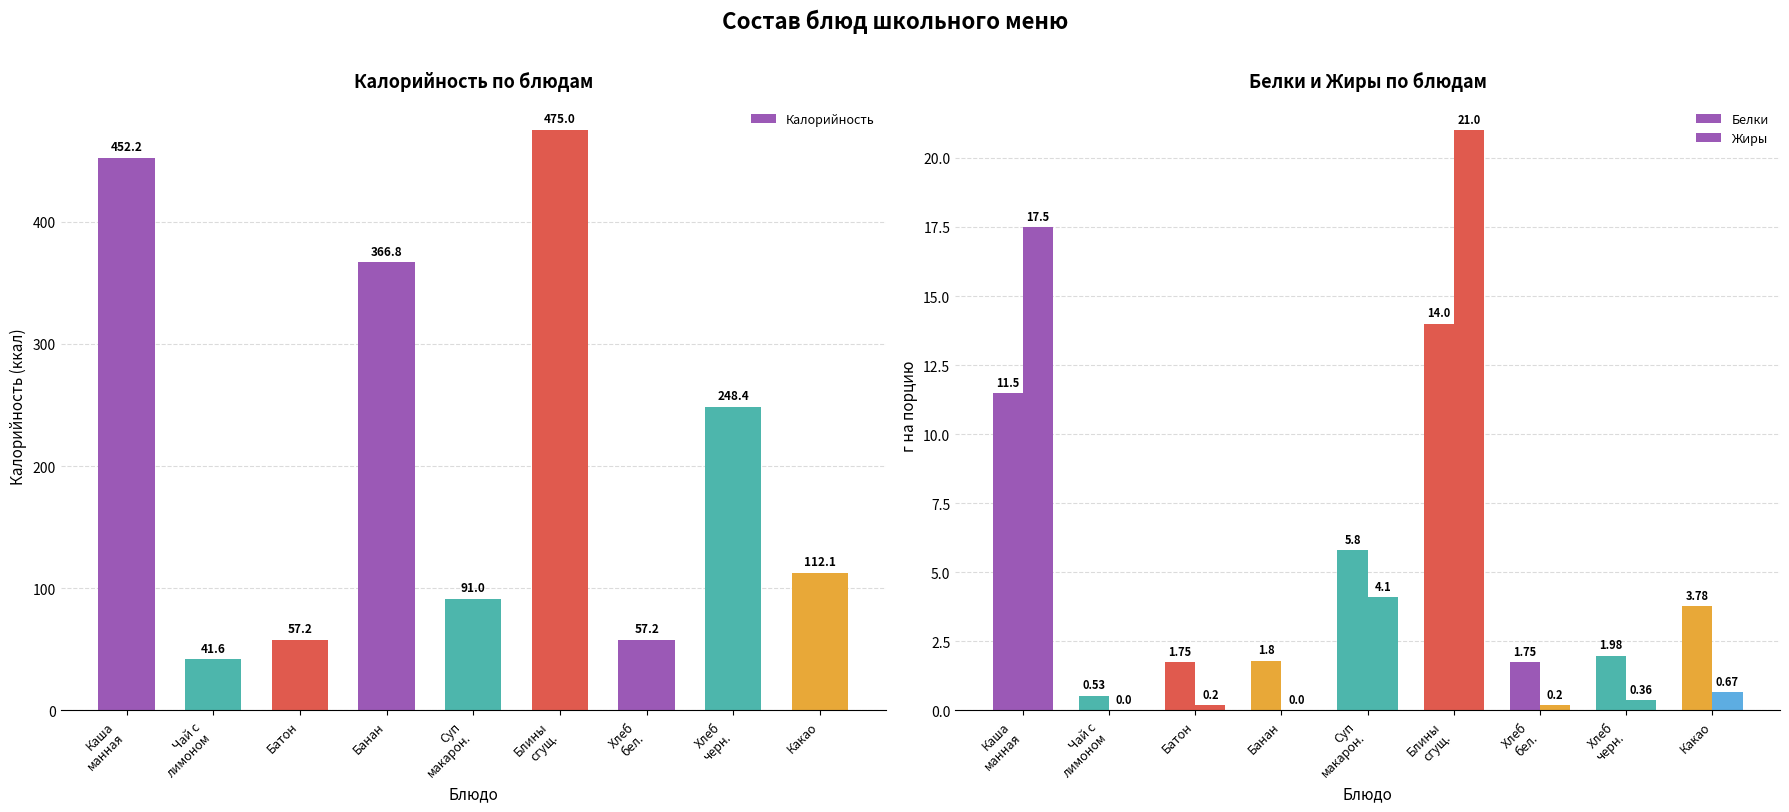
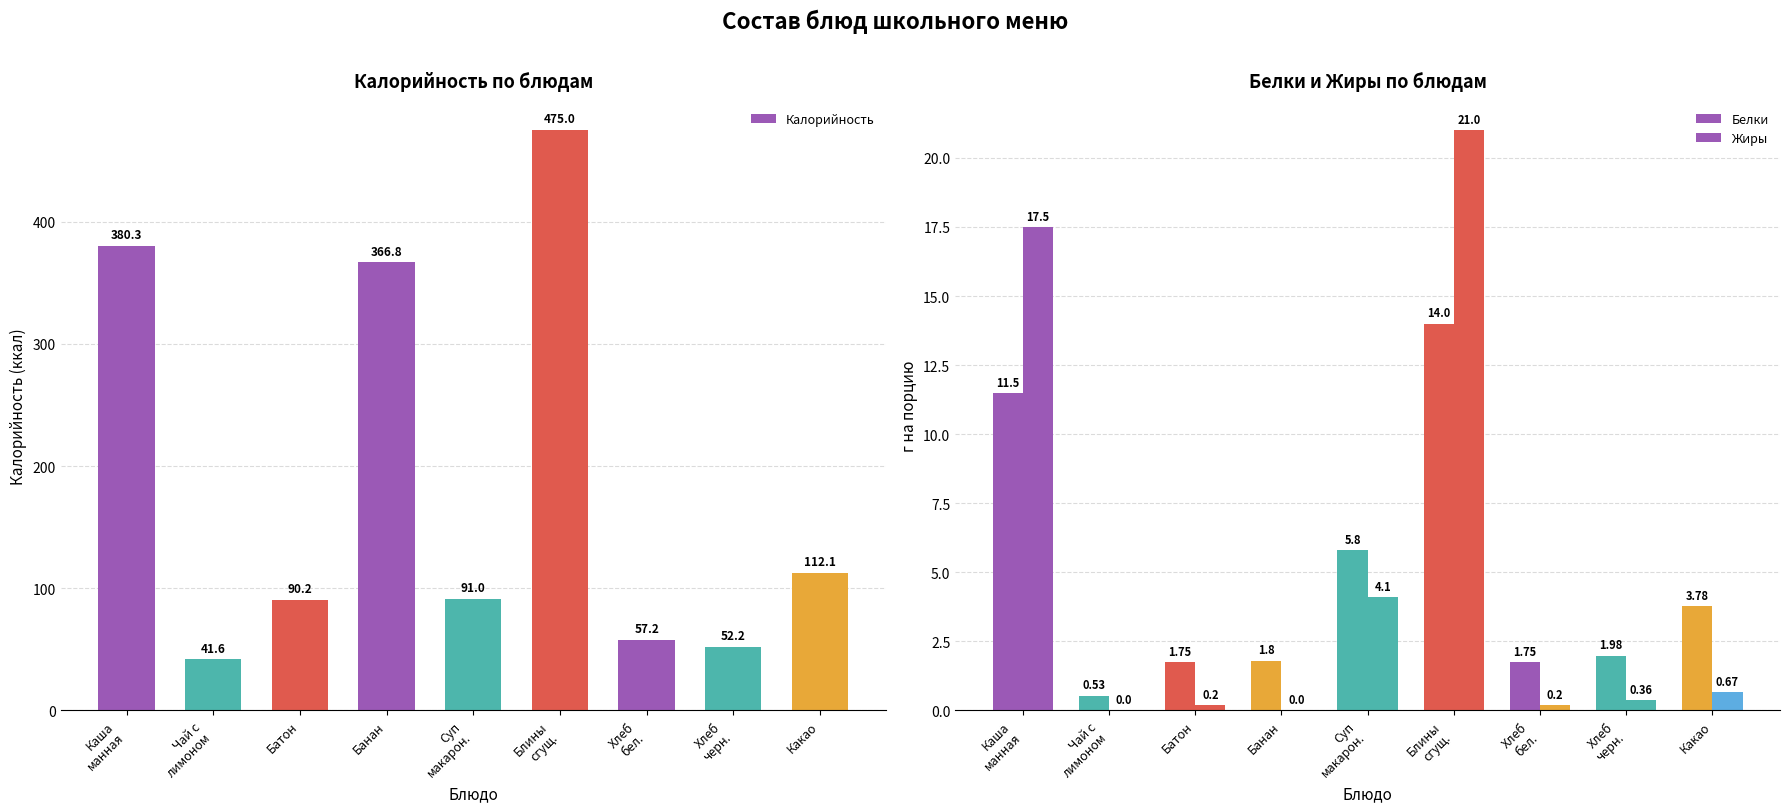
  {
    "Калорийность по блюдам": {
-     "Каша манная": 452.2,
+     "Каша манная": 380.3,
      "Чай с лимоном": 41.6,
-     "Батон": 57.2,
+     "Батон": 90.2,
      "Банан": 366.8,
      "Суп макарон.": 91.0,
      "Блины сгущ.": 475.0,
      "Хлеб бел.": 57.2,
-     "Хлеб черн.": 248.4,
+     "Хлеб черн.": 52.2,
      "Какао": 112.1
    }
  }
